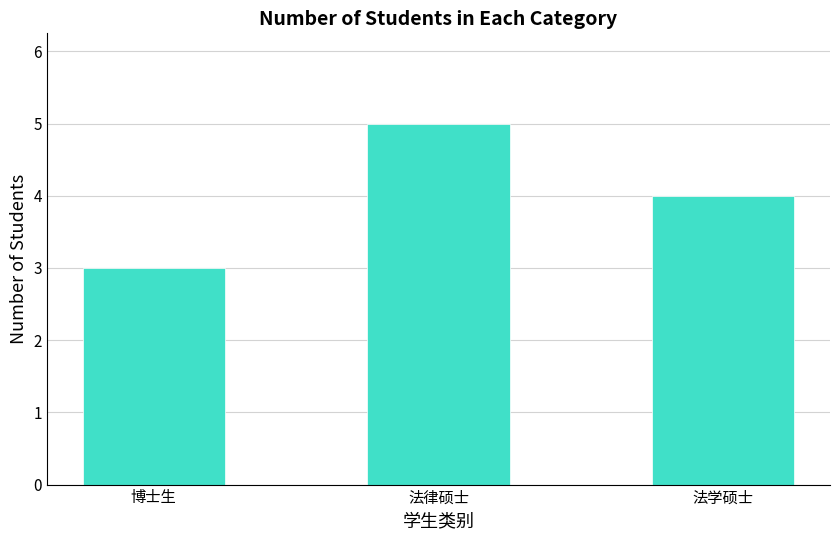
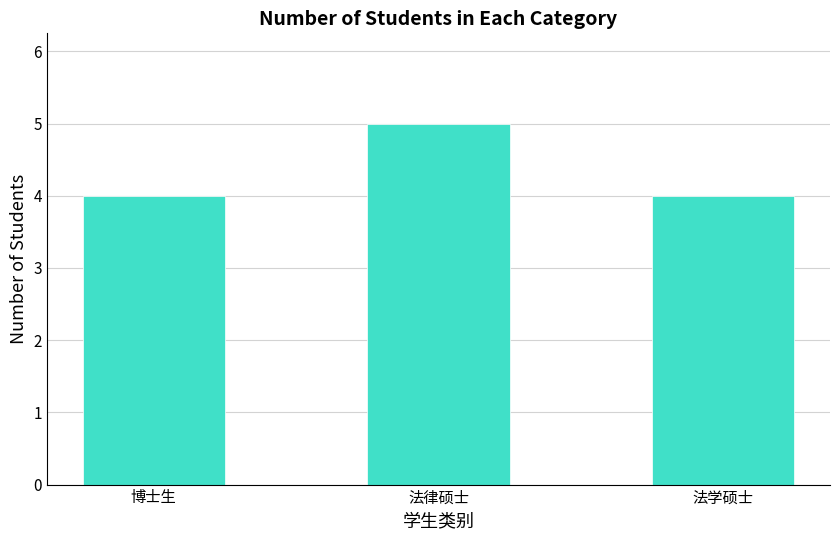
  {
-   "博士生": 3,
+   "博士生": 4,
    "法律硕士": 5,
    "法学硕士": 4
  }
